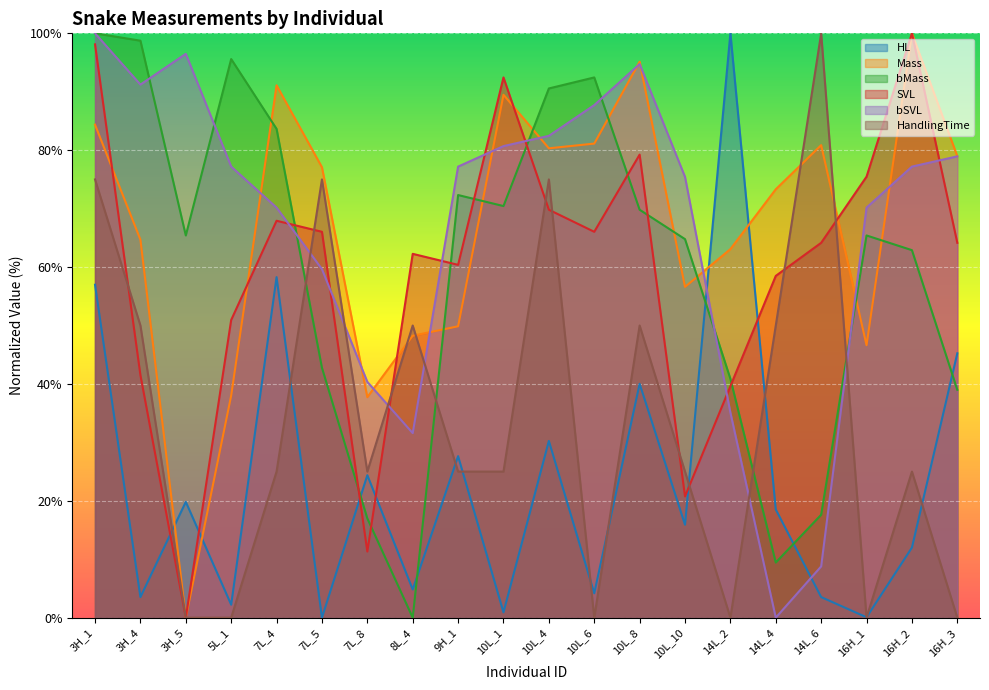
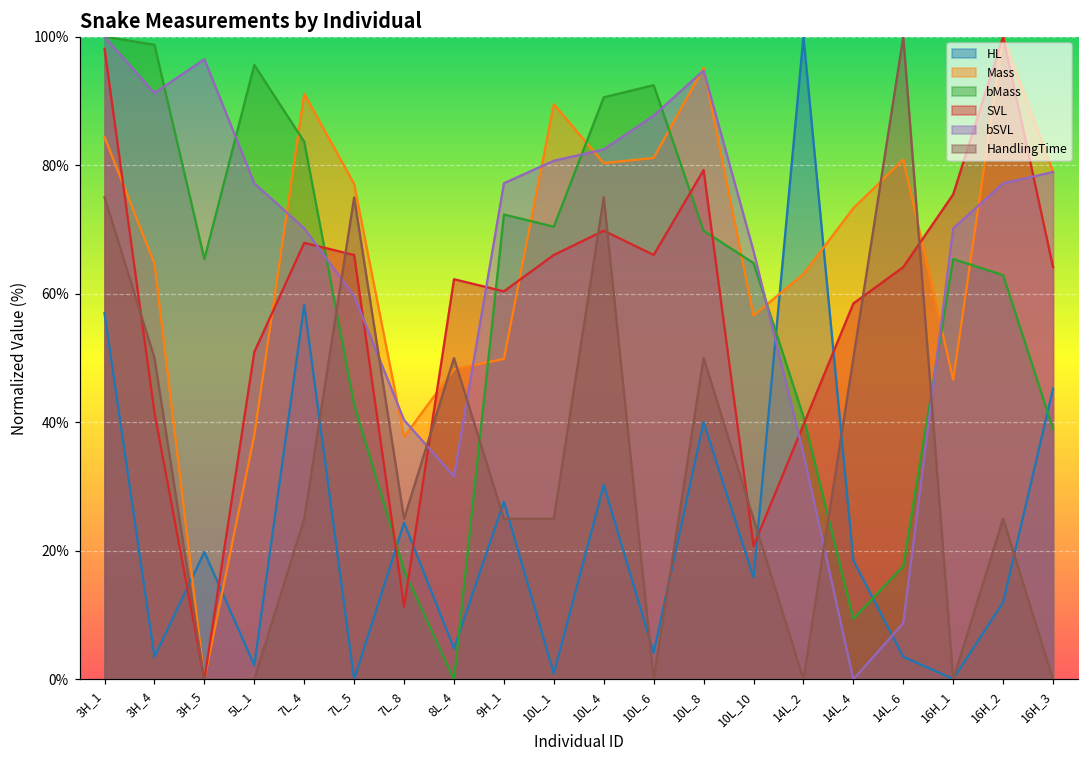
  {
    "HL": {
      "3H_1": "57%",
      "3H_4": "4%",
      "3H_5": "20%",
      "5L_1": "2%",
      "7L_4": "58%",
      "7L_5": "0%",
      "7L_8": "24%",
      "8L_4": "5%",
      "9H_1": "28%",
      "10L_1": "1%",
      "10L_4": "30%",
      "10L_6": "4%",
      "10L_8": "40%",
      "10L_10": "16%",
      "14L_2": "100%",
      "14L_4": "19%",
      "14L_6": "4%",
      "16H_2": "12%",
      "16H_3": "45%"
    },
    "Mass": {
      "3H_1": "84%",
      "3H_4": "65%",
      "5L_1": "38%",
      "7L_4": "91%",
      "7L_5": "77%",
      "7L_8": "38%",
      "8L_4": "48%",
      "9H_1": "50%",
      "10L_1": "89%",
      "10L_4": "80%",
      "10L_6": "81%",
      "10L_10": "57%",
      "14L_2": "63%",
      "14L_4": "73%",
      "14L_6": "81%",
      "16H_1": "47%"
    },
    "bMass": {
      "3H_4": "99%",
      "3H_5": "65%",
      "5L_1": "96%",
      "7L_4": "84%",
      "7L_5": "43%",
      "7L_8": "17%",
      "8L_4": "0%",
      "9H_1": "72%",
      "10L_1": "70%",
      "10L_4": "91%",
      "10L_6": "92%",
      "10L_8": "70%",
      "10L_10": "65%",
      "14L_2": "41%",
      "14L_4": "9%",
      "14L_6": "18%",
      "16H_1": "65%",
      "16H_2": "63%",
      "16H_3": "39%"
    },
    "SVL": {
      "3H_1": "98%",
      "3H_4": "42%",
      "5L_1": "51%",
      "7L_4": "68%",
      "7L_5": "66%",
      "7L_8": "11%",
      "8L_4": "62%",
      "9H_1": "60%",
-     "10L_1": "92%",
+     "10L_1": "66%",
      "10L_4": "70%",
      "10L_6": "66%",
      "10L_8": "79%",
      "10L_10": "21%",
      "14L_2": "40%",
      "14L_4": "58%",
      "14L_6": "64%",
      "16H_1": "75%",
      "16H_3": "64%"
    },
    "bSVL": {
      "3H_4": "91%",
      "3H_5": "96%",
      "5L_1": "77%",
      "7L_4": "70%",
      "7L_5": "60%",
      "7L_8": "40%",
      "8L_4": "32%",
      "9H_1": "77%",
      "10L_1": "81%",
      "10L_4": "82%",
      "10L_6": "88%",
-     "10L_10": "75%",
+     "10L_10": "67%",
      "14L_2": "35%",
      "14L_4": "0%",
      "14L_6": "9%",
      "16H_1": "70%",
      "16H_2": "77%"
    },
    "HandlingTime": {
      "3H_1": "75%",
      "3H_4": "50%",
      "5L_1": "0%",
      "7L_4": "25%",
      "7L_5": "75%",
      "7L_8": "25%",
      "8L_4": "50%",
      "9H_1": "25%",
      "10L_1": "25%",
      "10L_4": "75%",
      "10L_6": "0%",
      "10L_8": "50%",
      "10L_10": "25%",
      "14L_2": "0%",
      "14L_4": "50%",
      "14L_6": "100%",
      "16H_2": "25%",
      "16H_3": "0%"
    }
  }
